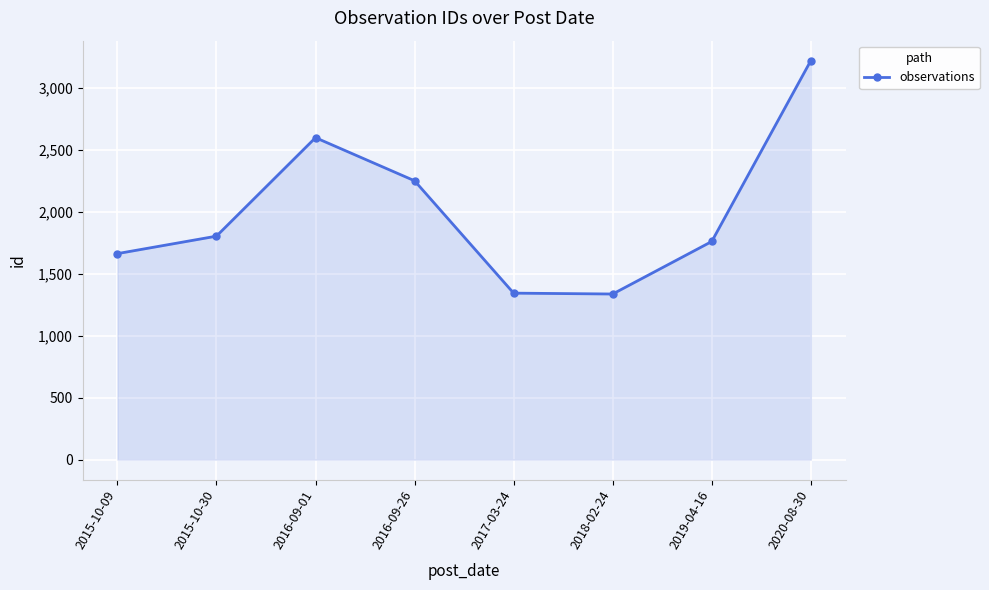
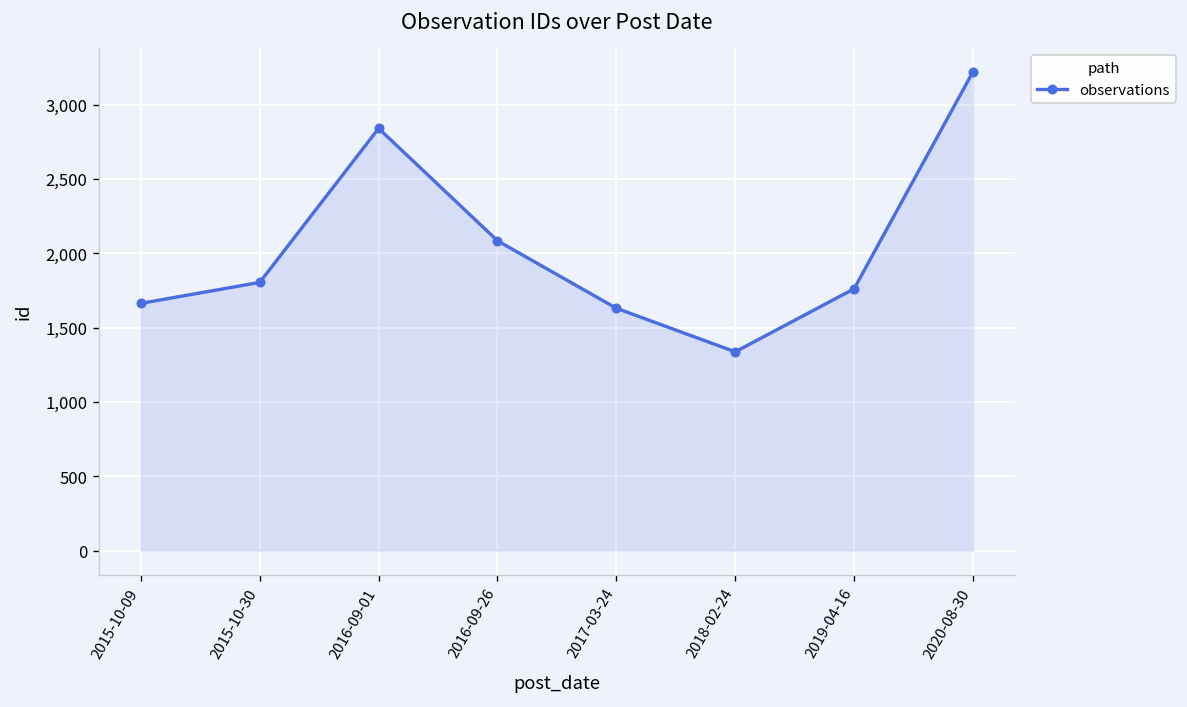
  {
    "2015-10-09": "1,660",
    "2015-10-30": "1,800",
-   "2016-09-01": "2,600",
-   "2016-09-26": "2,250",
-   "2017-03-24": "1,340",
+   "2016-09-01": "2,840",
+   "2016-09-26": "2,080",
+   "2017-03-24": "1,630",
    "2018-02-24": "1,340",
    "2019-04-16": "1,760",
    "2020-08-30": "3,220"
  }
